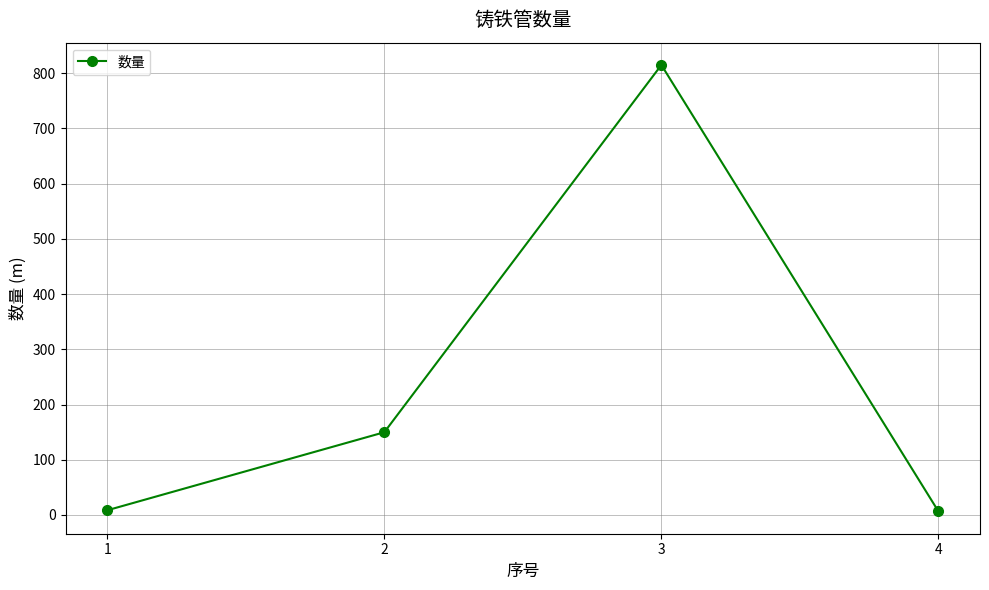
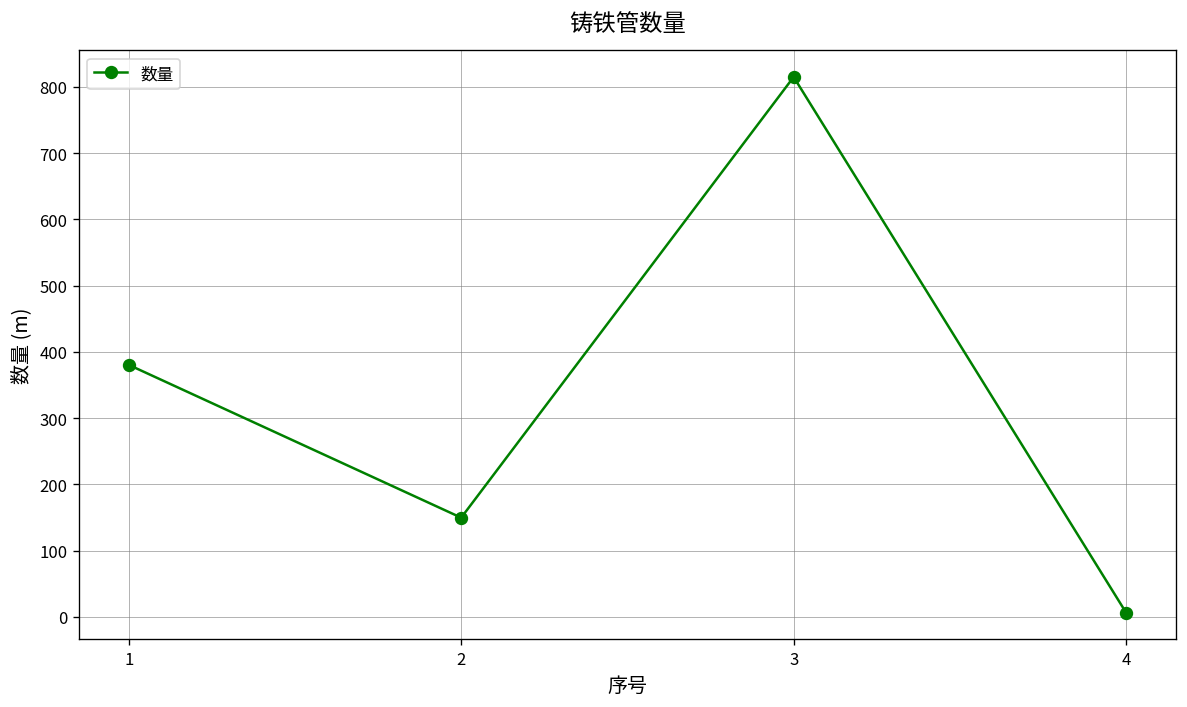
  {
-   "1": 10,
+   "1": 380,
    "2": 150,
    "3": 810,
    "4": 10
  }
